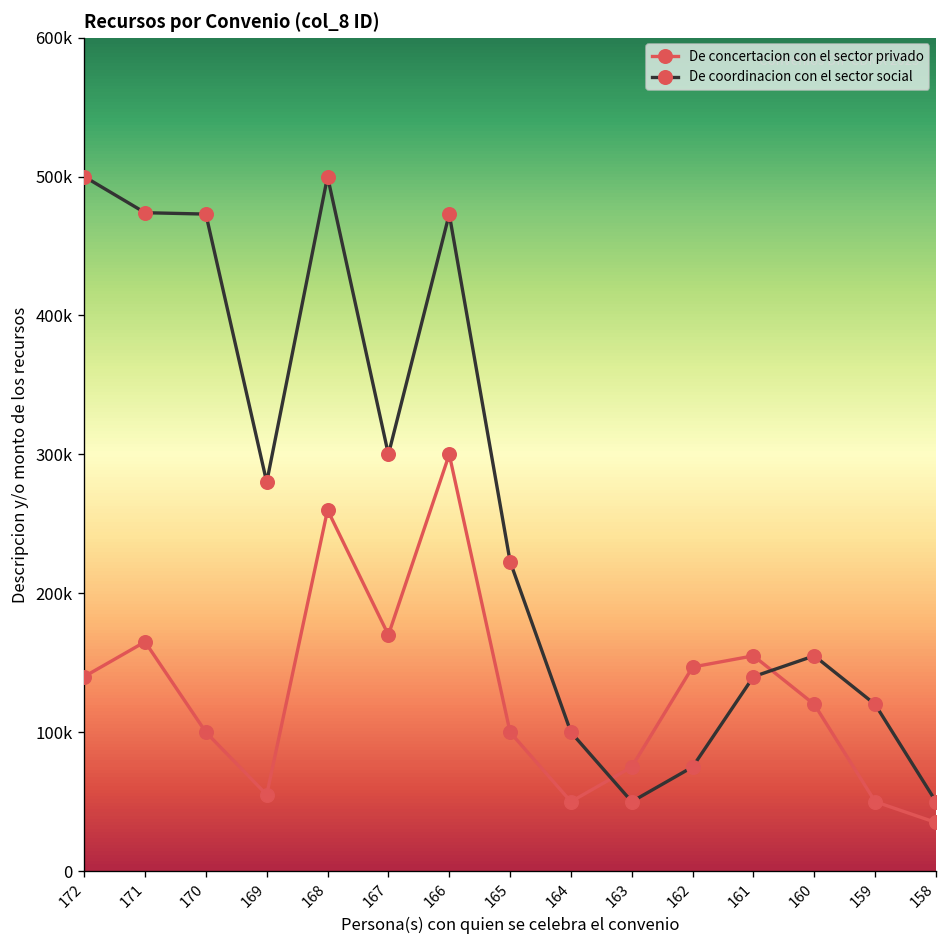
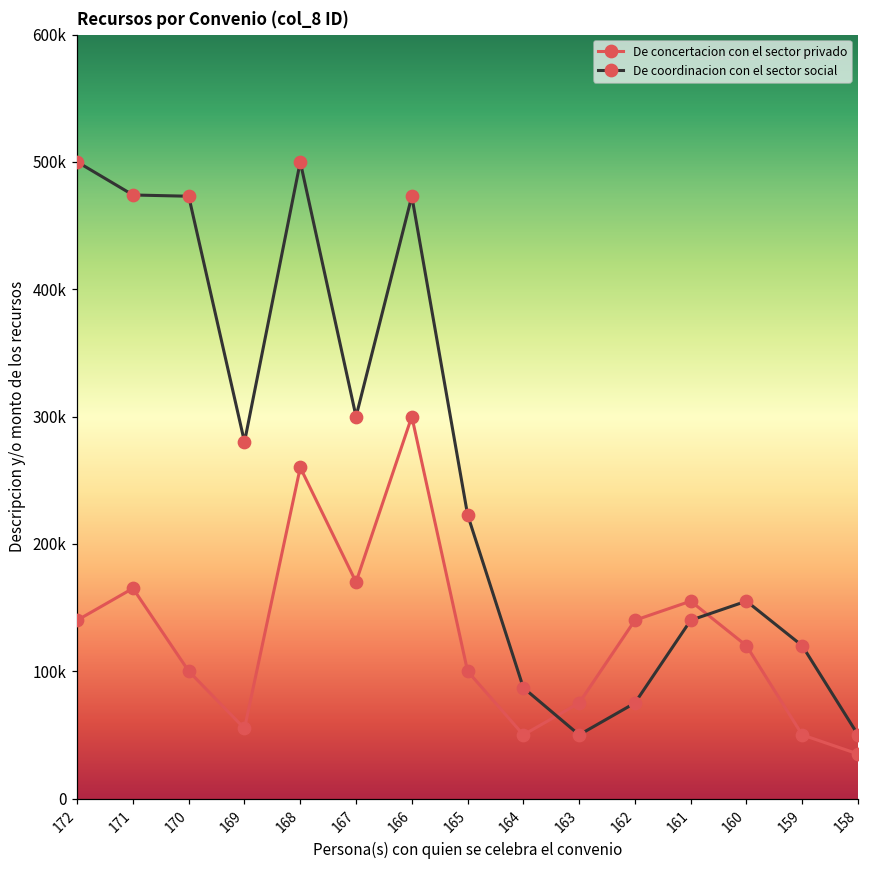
  {
    "De concertacion con el sector privado": {
      "172": 140000,
      "171": 165000,
      "170": 100000,
      "169": 55000,
      "168": 260000,
      "167": 170000,
      "166": 300000,
      "165": 100000,
      "164": 50000,
      "163": 75000,
-     "162": 147000,
+     "162": 140000,
      "161": 155000,
      "160": 120000,
      "159": 50000,
      "158": 35000
    },
    "De coordinacion con el sector social": {
      "172": 500000,
      "171": 474000,
      "170": 473000,
      "169": 280000,
      "168": 500000,
      "167": 300000,
      "166": 473000,
      "165": 223000,
-     "164": 100000,
+     "164": 87000,
      "163": 50000,
      "162": 75000,
      "161": 140000,
      "160": 155000,
      "159": 120000,
      "158": 50000
    }
  }
